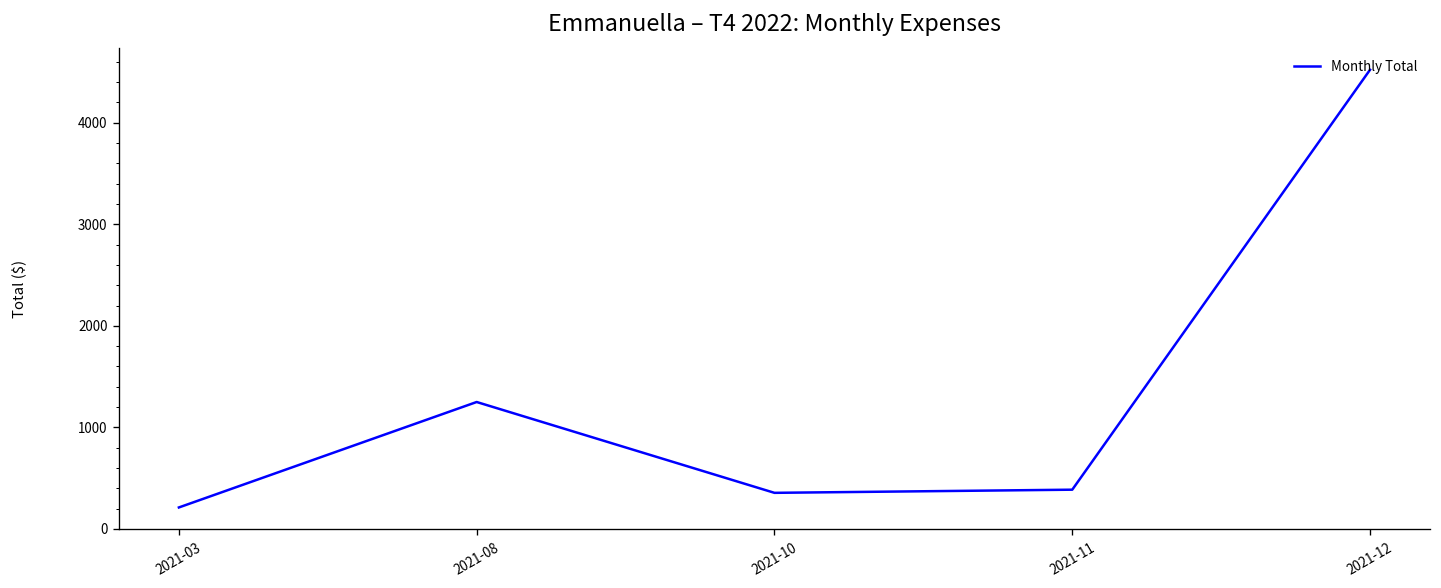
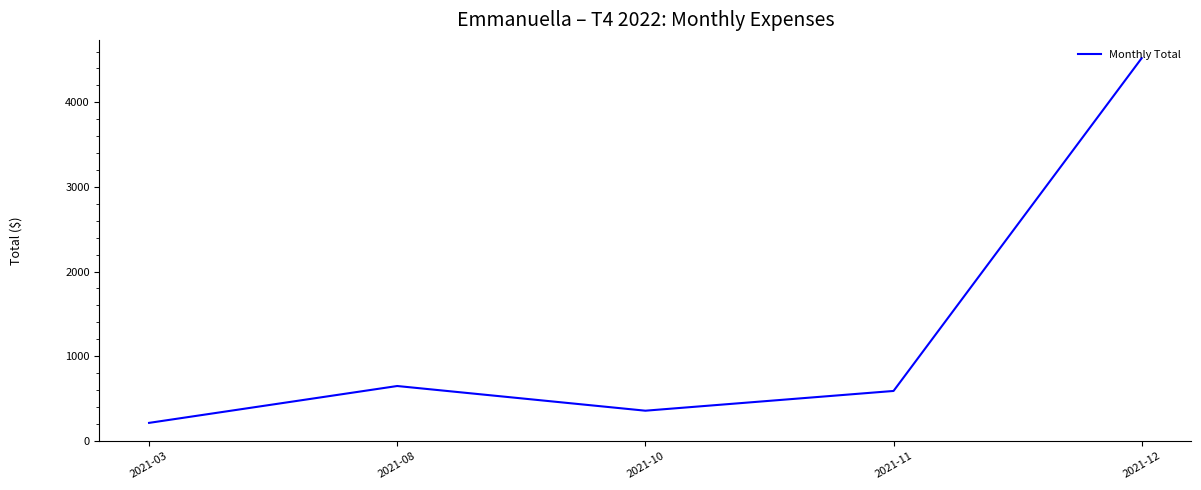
  {
    "2021-03": 200,
-   "2021-08": 1300,
+   "2021-08": 600,
    "2021-10": 400,
-   "2021-11": 400,
+   "2021-11": 600,
    "2021-12": 4500
  }
